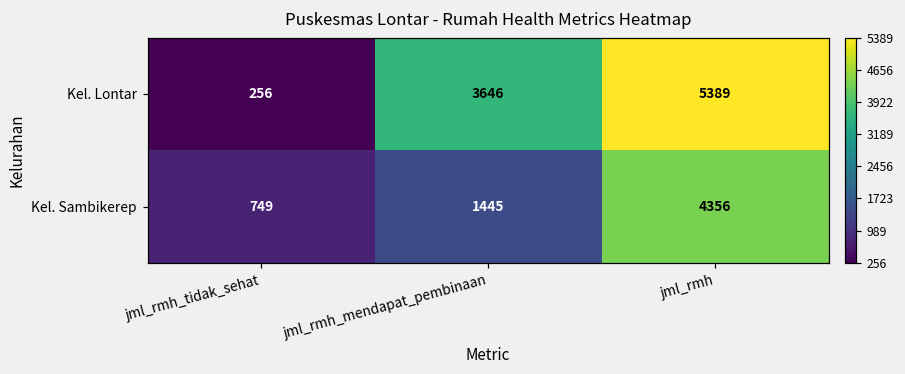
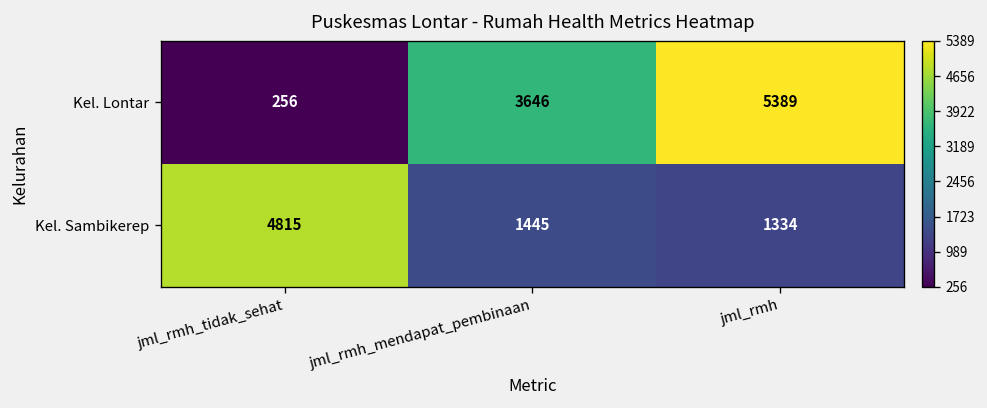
  {
    "Kel. Lontar": {
      "jml_rmh_tidak_sehat": 256,
      "jml_rmh_mendapat_pembinaan": 3646,
      "jml_rmh": 5389
    },
    "Kel. Sambikerep": {
-     "jml_rmh_tidak_sehat": 749,
+     "jml_rmh_tidak_sehat": 4815,
      "jml_rmh_mendapat_pembinaan": 1445,
-     "jml_rmh": 4356
+     "jml_rmh": 1334
    }
  }
